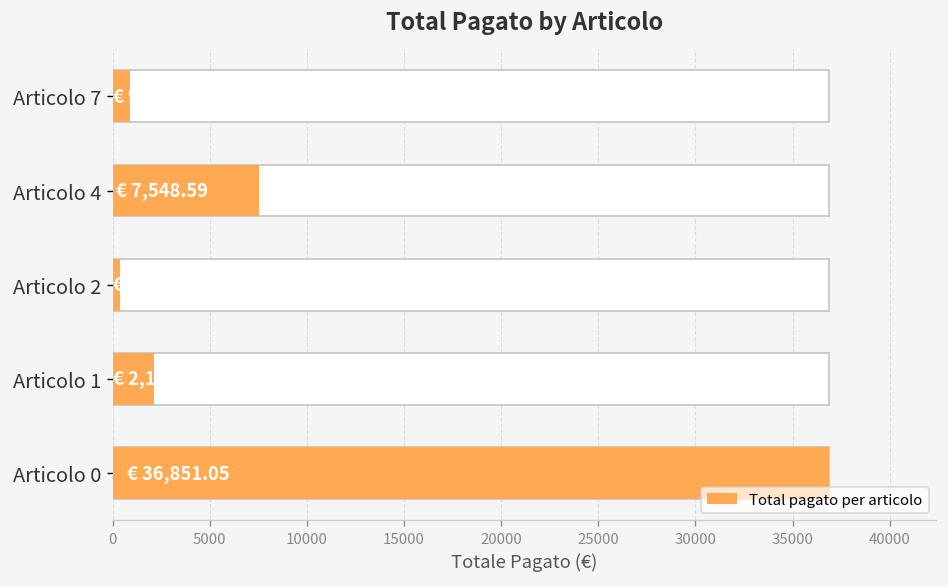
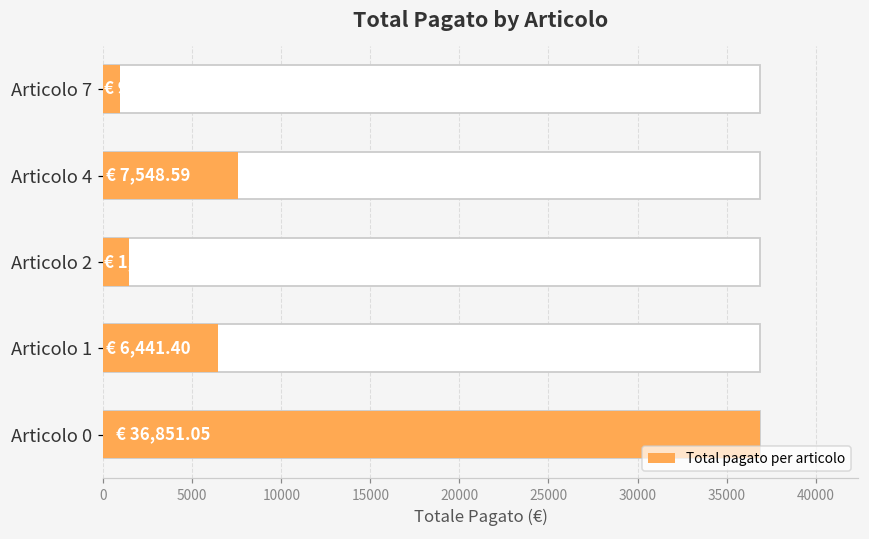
  {
    "Total pagato per articolo": {
-     "Articolo 2": 400,
-     "Articolo 1": 2100
+     "Articolo 2": 1500,
+     "Articolo 1": 6400
    }
  }
